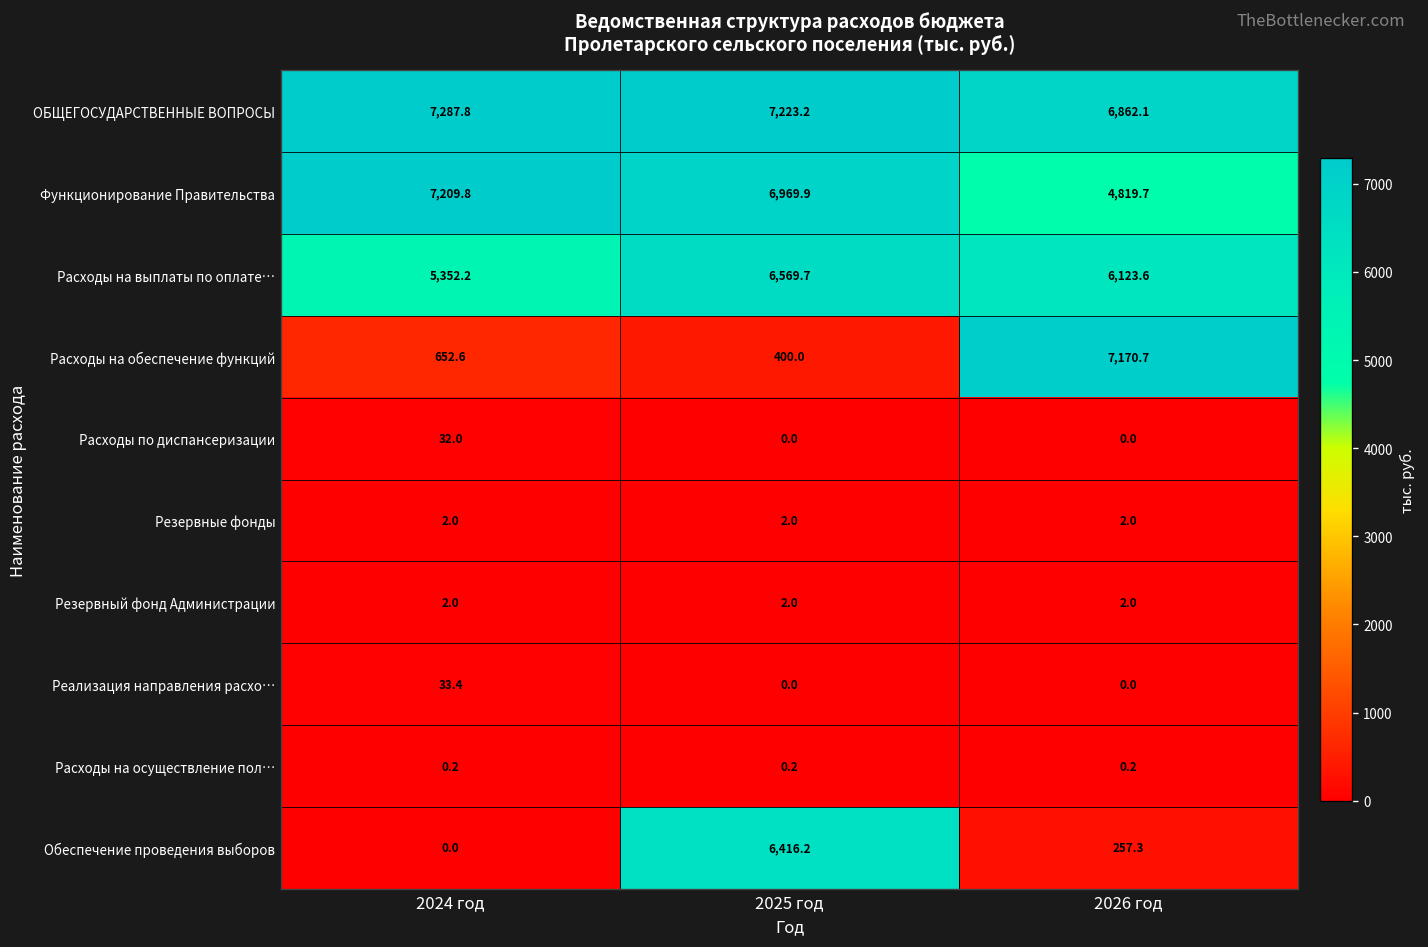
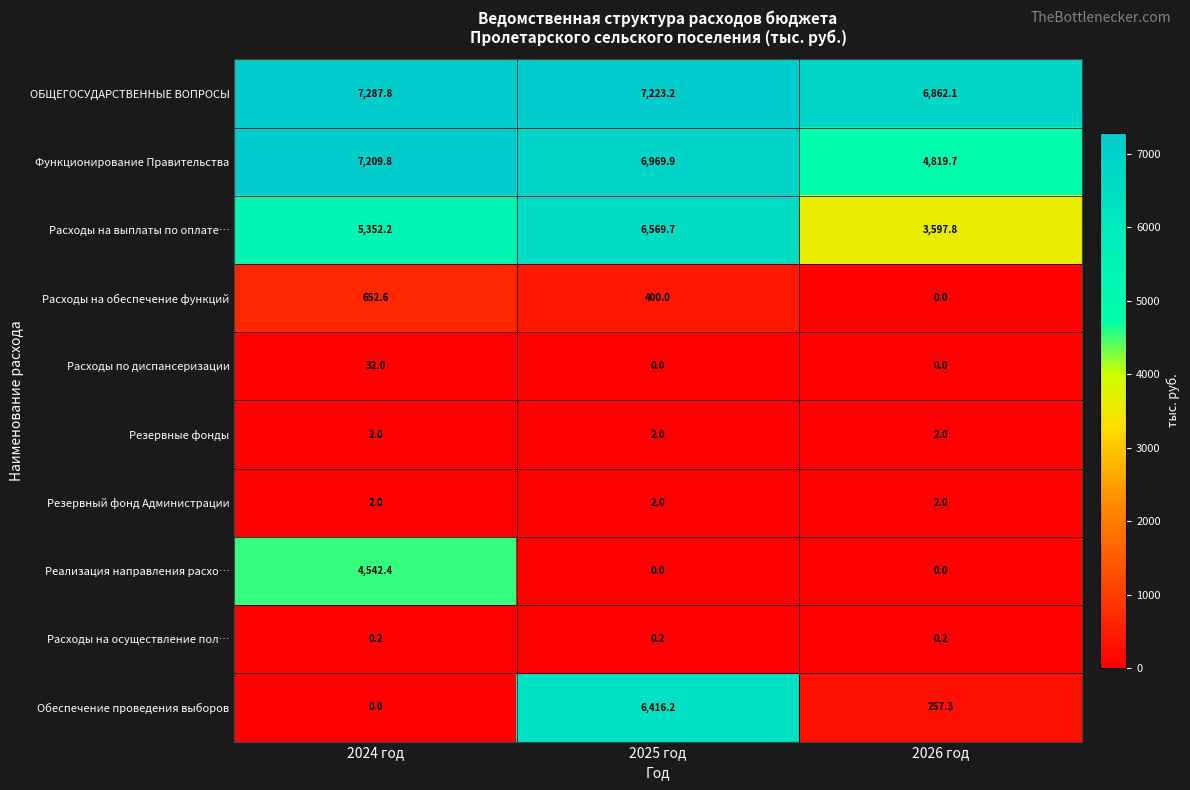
  {
    "ОБЩЕГОСУДАРСТВЕННЫЕ ВОПРОСЫ": {
      "2024 год": "7,287.8",
      "2025 год": "7,223.2",
      "2026 год": "6,862.1"
    },
    "Функционирование Правительства": {
      "2024 год": "7,209.8",
      "2025 год": "6,969.9",
      "2026 год": "4,819.7"
    },
    "Расходы на выплаты по оплате…": {
      "2024 год": "5,352.2",
      "2025 год": "6,569.7",
-     "2026 год": "6,123.6"
+     "2026 год": "3,597.8"
    },
    "Расходы на обеспечение функций": {
      "2024 год": "652.6",
      "2025 год": "400.0",
-     "2026 год": "7,170.7"
+     "2026 год": "0.0"
    },
    "Расходы по диспансеризации": {
      "2024 год": "32.0",
      "2025 год": "0.0",
      "2026 год": "0.0"
    },
    "Резервные фонды": {
      "2024 год": "2.0",
      "2025 год": "2.0",
      "2026 год": "2.0"
    },
    "Резервный фонд Администрации": {
      "2024 год": "2.0",
      "2025 год": "2.0",
      "2026 год": "2.0"
    },
    "Реализация направления расхо…": {
-     "2024 год": "33.4",
+     "2024 год": "4,542.4",
      "2025 год": "0.0",
      "2026 год": "0.0"
    },
    "Расходы на осуществление пол…": {
      "2024 год": "0.2",
      "2025 год": "0.2",
      "2026 год": "0.2"
    },
    "Обеспечение проведения выборов": {
      "2024 год": "0.0",
      "2025 год": "6,416.2",
      "2026 год": "257.3"
    }
  }
